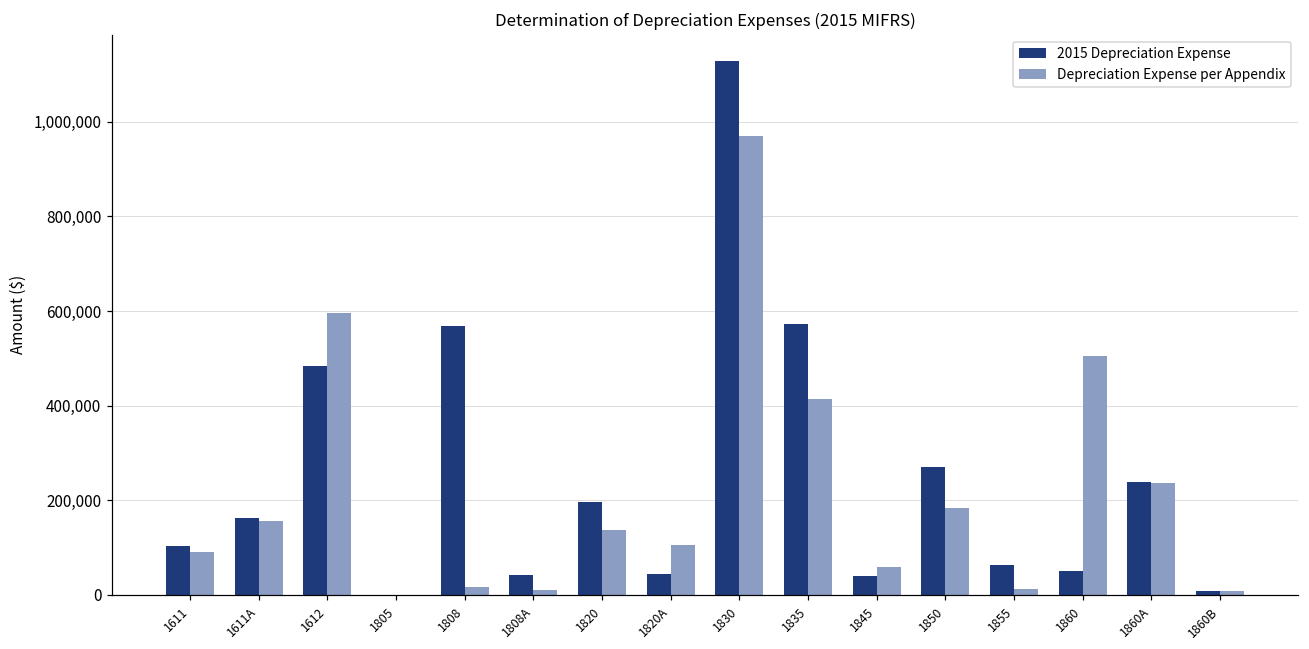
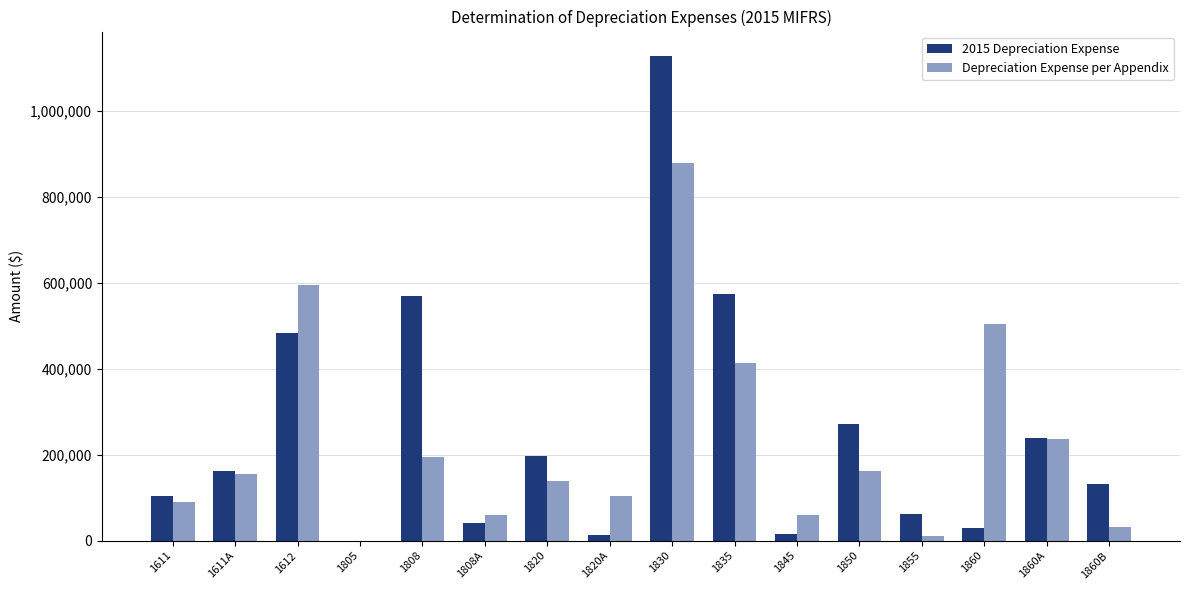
  {
    "2015 Depreciation Expense": {
      "1611": "100,000",
      "1611A": "160,000",
      "1612": "480,000",
      "1805": "0",
      "1808": "570,000",
      "1808A": "40,000",
      "1820": "200,000",
-     "1820A": "40,000",
+     "1820A": "10,000",
      "1830": "1,130,000",
      "1835": "570,000",
-     "1845": "40,000",
+     "1845": "20,000",
      "1850": "270,000",
      "1855": "60,000",
-     "1860": "50,000",
+     "1860": "30,000",
      "1860A": "240,000",
-     "1860B": "10,000"
+     "1860B": "130,000"
    },
    "Depreciation Expense per Appendix": {
      "1611": "90,000",
      "1611A": "160,000",
      "1612": "600,000",
      "1805": "0",
-     "1808": "20,000",
-     "1808A": "10,000",
+     "1808": "200,000",
+     "1808A": "60,000",
      "1820": "140,000",
      "1820A": "100,000",
-     "1830": "970,000",
+     "1830": "880,000",
      "1835": "410,000",
      "1845": "60,000",
-     "1850": "180,000",
+     "1850": "160,000",
      "1855": "10,000",
      "1860": "510,000",
      "1860A": "240,000",
-     "1860B": "10,000"
+     "1860B": "30,000"
    }
  }
